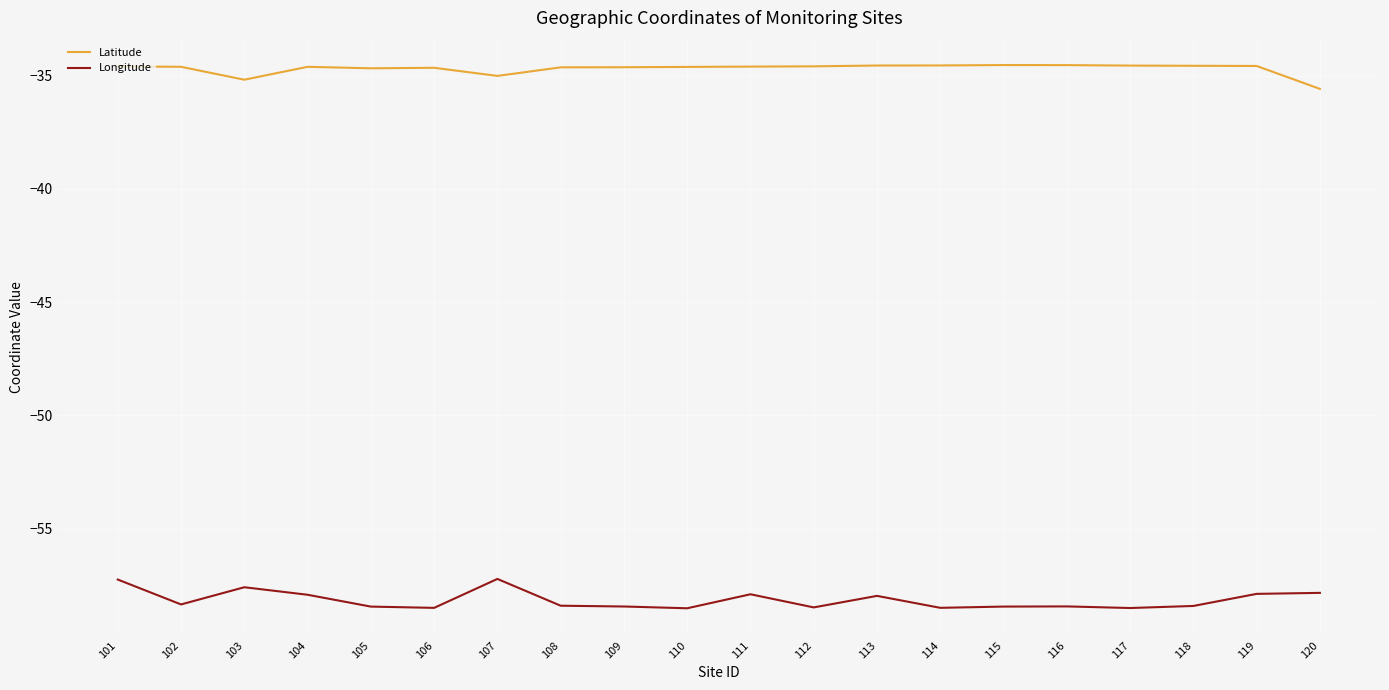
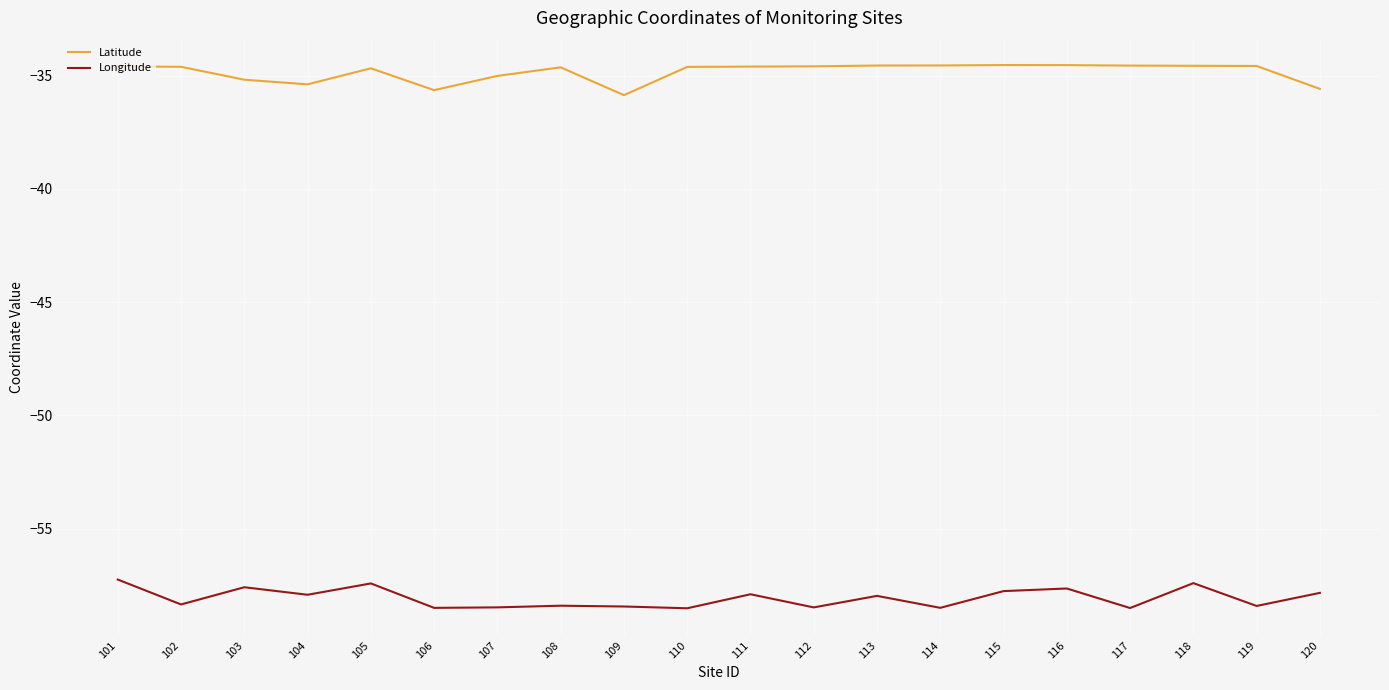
  {
    "Latitude": {
      "102": -34.6,
      "103": -35.2,
-     "104": -34.6,
+     "104": -35.4,
      "105": -34.7,
-     "106": -34.7,
+     "106": -35.6,
      "107": -35.0,
      "108": -34.6,
-     "109": -34.6,
+     "109": -35.9,
      "110": -34.6,
      "111": -34.6,
      "112": -34.6,
      "113": -34.6,
      "114": -34.6,
      "115": -34.5,
      "116": -34.5,
      "117": -34.6,
      "118": -34.6,
      "119": -34.6,
      "120": -35.6
    },
    "Longitude": {
      "101": -57.3,
      "102": -58.4,
      "103": -57.6,
      "104": -57.9,
-     "105": -58.4,
+     "105": -57.4,
      "106": -58.5,
-     "107": -57.2,
+     "107": -58.5,
      "108": -58.4,
      "109": -58.4,
      "110": -58.5,
      "111": -57.9,
      "112": -58.5,
      "113": -58.0,
      "114": -58.5,
-     "115": -58.4,
-     "116": -58.4,
+     "115": -57.8,
+     "116": -57.6,
      "117": -58.5,
-     "118": -58.4,
-     "119": -57.9,
+     "118": -57.4,
+     "119": -58.4,
      "120": -57.8
    }
  }
